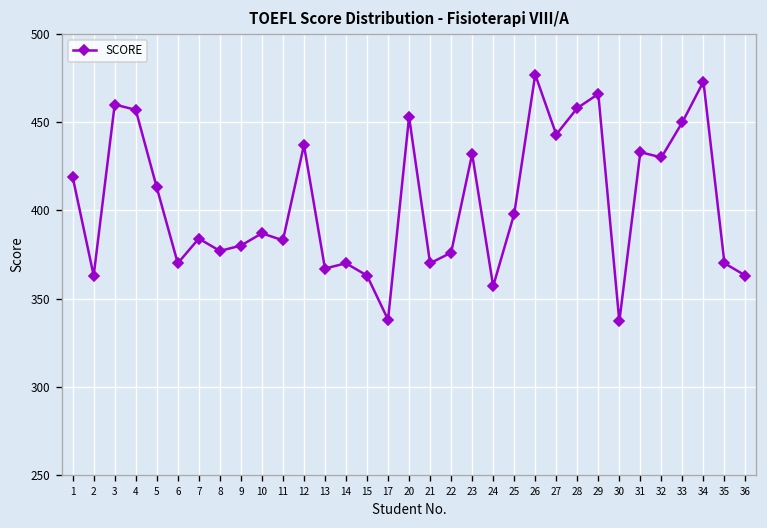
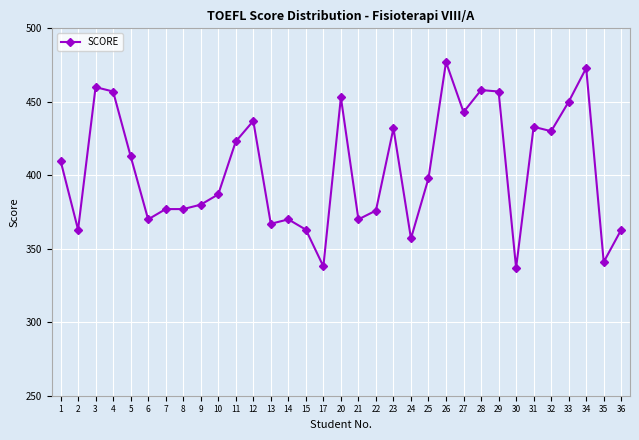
  {
-   "1": 419,
+   "1": 410,
    "2": 363,
    "3": 460,
    "4": 457,
    "5": 413,
    "6": 370,
-   "7": 384,
+   "7": 377,
    "8": 377,
    "9": 380,
    "10": 387,
-   "11": 383,
+   "11": 423,
    "12": 437,
    "13": 367,
    "14": 370,
    "15": 363,
    "17": 338,
    "20": 453,
    "21": 370,
    "22": 376,
    "23": 432,
    "24": 357,
    "25": 398,
    "26": 477,
    "27": 443,
    "28": 458,
-   "29": 466,
+   "29": 457,
    "30": 337,
    "31": 433,
    "32": 430,
    "33": 450,
    "34": 473,
-   "35": 370,
+   "35": 341,
    "36": 363
  }
